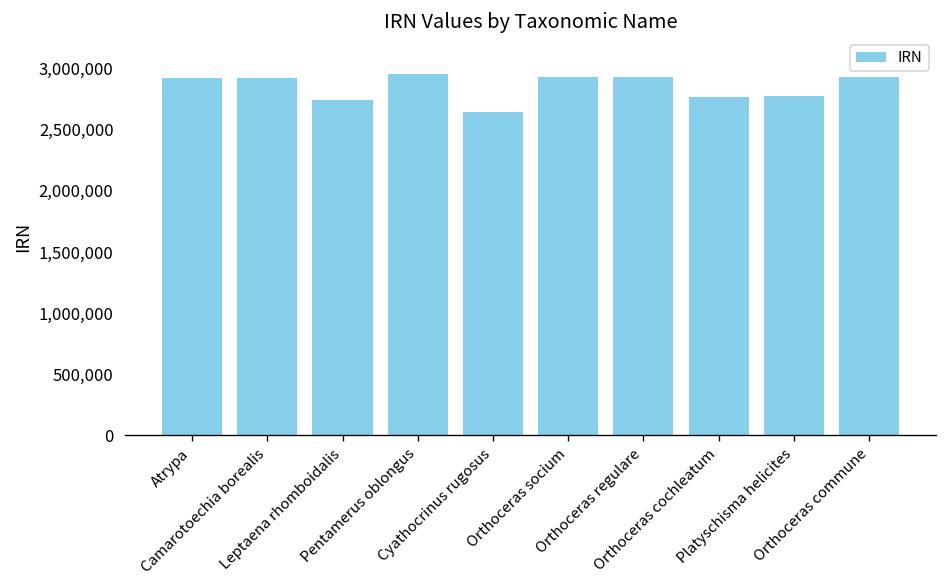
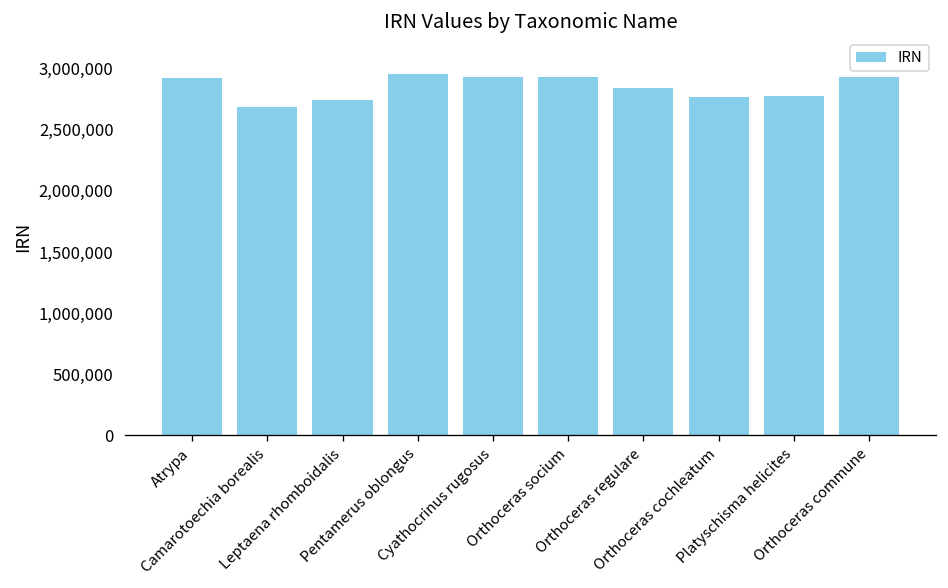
  {
    "Atrypa": "2,920,000",
-   "Camarotoechia borealis": "2,920,000",
+   "Camarotoechia borealis": "2,690,000",
    "Leptaena rhomboidalis": "2,740,000",
    "Pentamerus oblongus": "2,960,000",
-   "Cyathocrinus rugosus": "2,650,000",
+   "Cyathocrinus rugosus": "2,930,000",
    "Orthoceras socium": "2,930,000",
-   "Orthoceras regulare": "2,930,000",
+   "Orthoceras regulare": "2,840,000",
    "Orthoceras cochleatum": "2,770,000",
    "Platyschisma helicites": "2,780,000",
    "Orthoceras commune": "2,930,000"
  }
